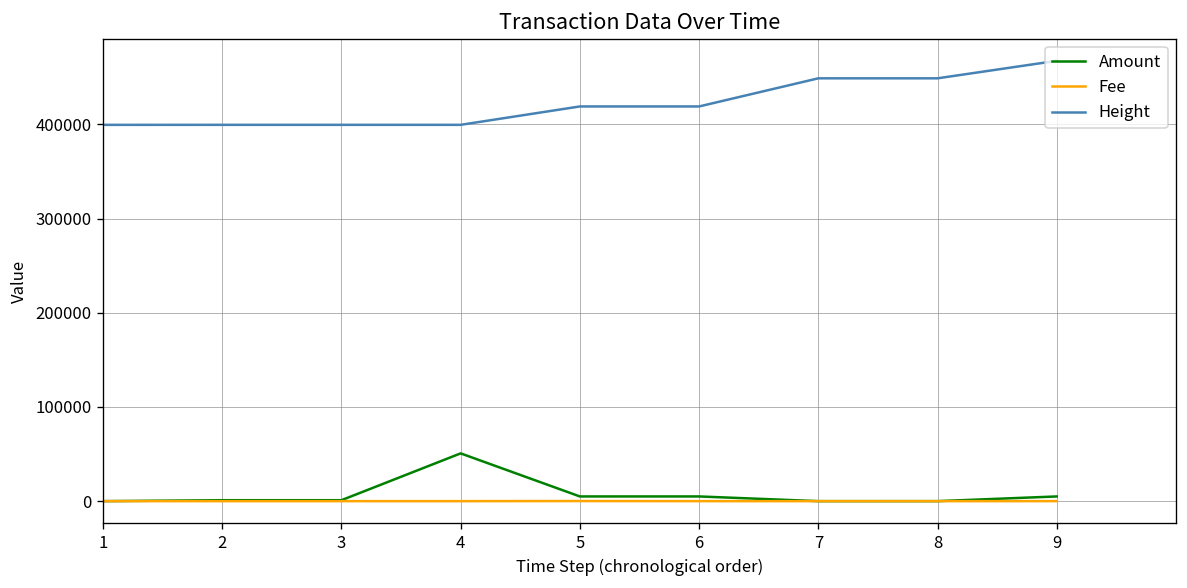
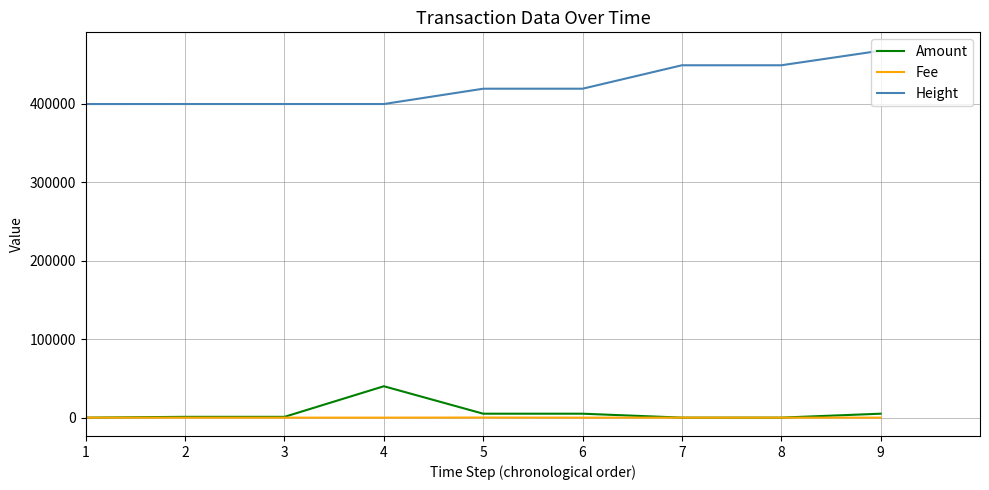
  {
    "Amount": {
-     "4": 50000,
+     "4": 40000,
      "5": 10000,
      "6": 10000,
      "9": 10000
    },
    "Fee": {
      "4": 0,
      "5": 0,
      "6": 0,
      "9": 0
    },
    "Height": {
      "1": 400000,
      "2": 400000,
      "3": 400000,
      "4": 400000,
      "5": 420000,
      "6": 420000,
      "7": 450000,
      "8": 450000
    }
  }
